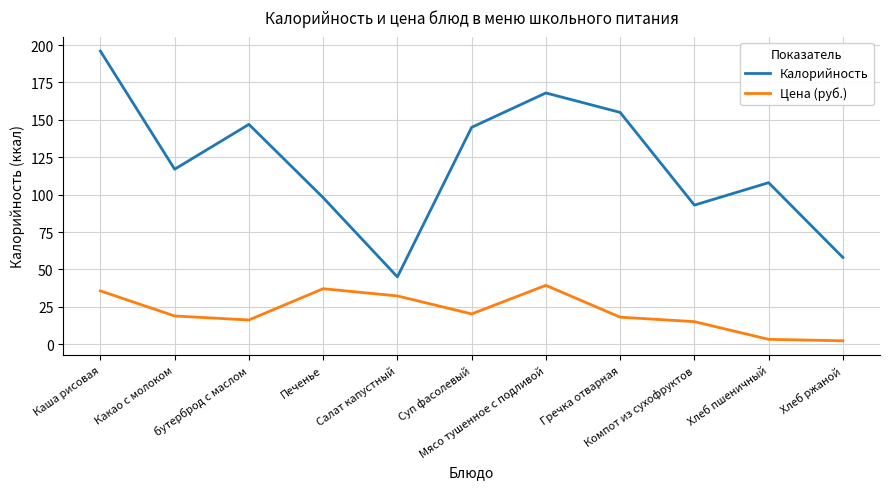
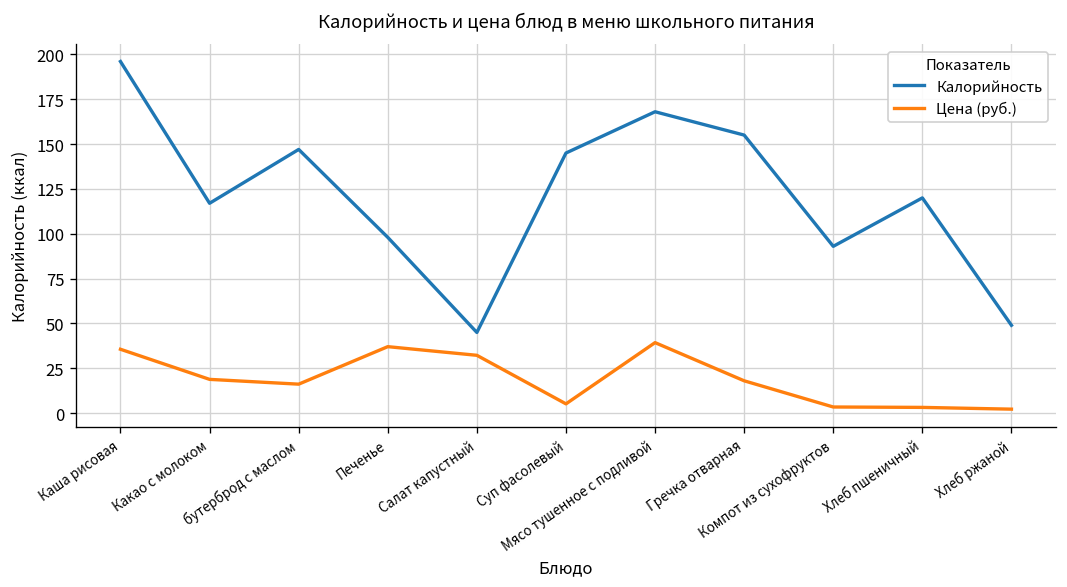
  {
    "Калорийность": {
      "Каша рисовая": 196,
      "Какао с молоком": 117,
      "бутерброд с маслом": 147,
      "Печенье": 98,
      "Салат капустный": 45,
      "Суп фасолевый": 145,
      "Мясо тушенное с подливой": 168,
      "Гречка отварная": 155,
      "Компот из сухофруктов": 93,
-     "Хлеб пшеничный": 108,
-     "Хлеб ржаной": 58
+     "Хлеб пшеничный": 120,
+     "Хлеб ржаной": 49
    },
    "Цена (руб.)": {
      "Каша рисовая": 36,
      "Какао с молоком": 19,
      "бутерброд с маслом": 16,
      "Печенье": 37,
      "Салат капустный": 32,
-     "Суп фасолевый": 20,
+     "Суп фасолевый": 5,
      "Мясо тушенное с подливой": 39,
      "Гречка отварная": 18,
-     "Компот из сухофруктов": 15,
+     "Компот из сухофруктов": 3,
      "Хлеб пшеничный": 3,
      "Хлеб ржаной": 2
    }
  }
